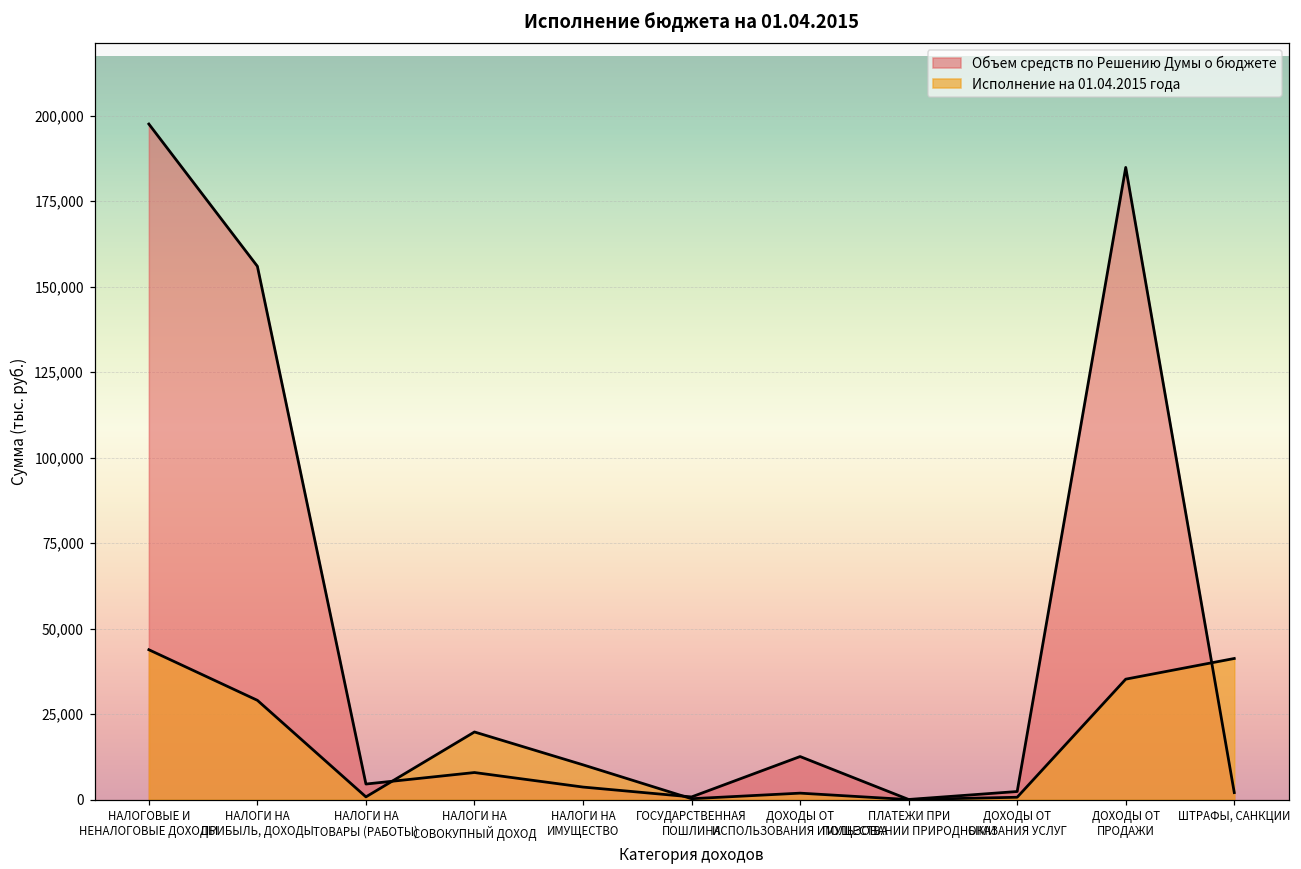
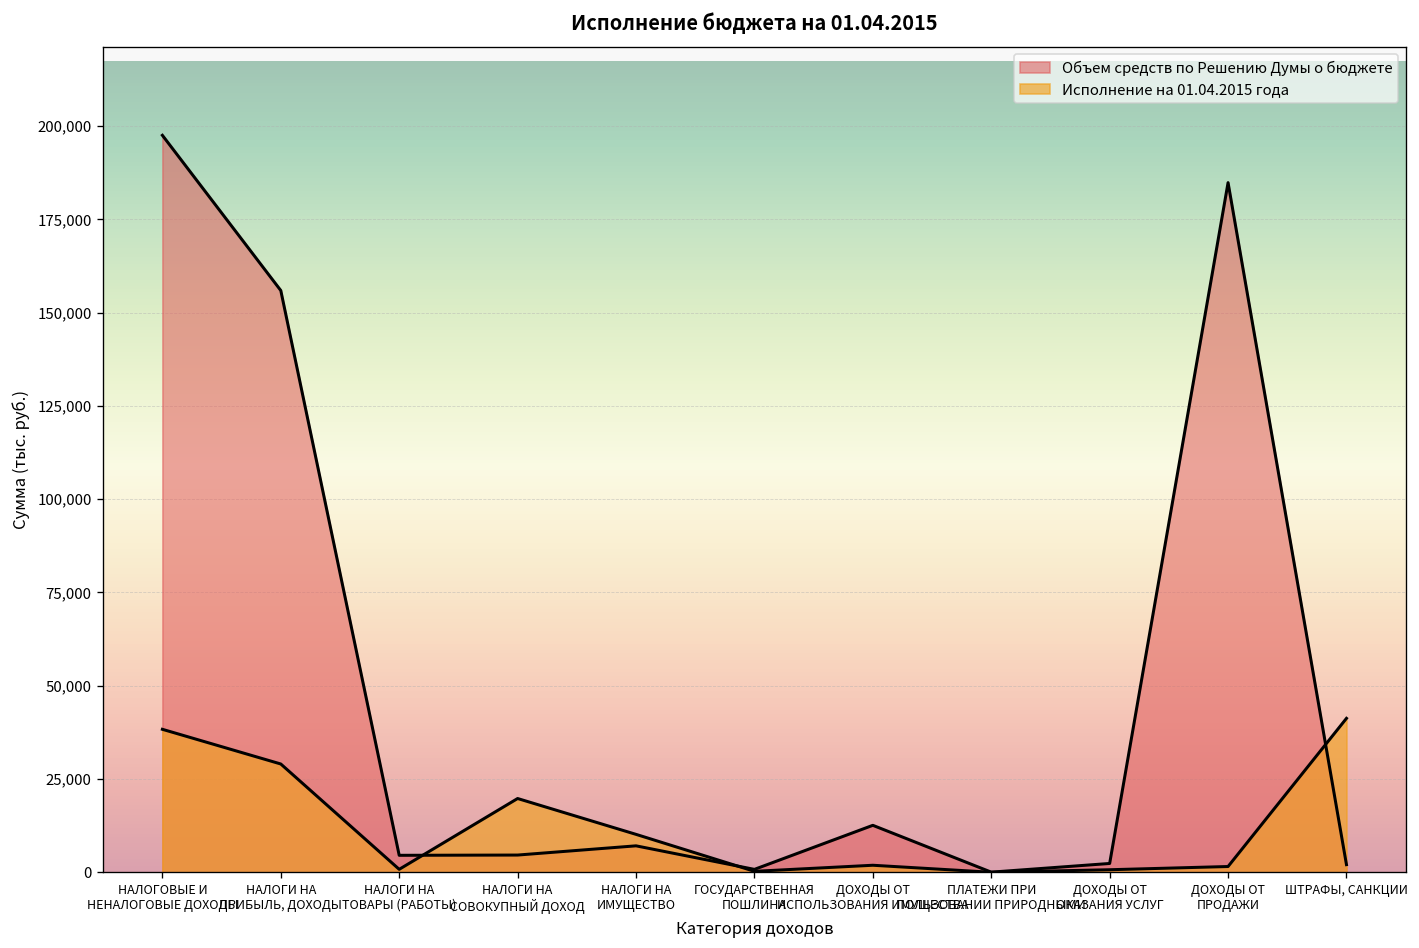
  {
    "Объем средств по Решению Думы о бюджете": {
      "НАЛОГОВЫЕ И НЕНАЛОГОВЫЕ ДОХОДЫ": "198,000",
      "НАЛОГИ НА ТОВАРЫ (РАБОТЫ)": "5,000",
-     "НАЛОГИ НА СОВОКУПНЫЙ ДОХОД": "8,000",
-     "НАЛОГИ НА ИМУЩЕСТВО": "4,000",
+     "НАЛОГИ НА СОВОКУПНЫЙ ДОХОД": "5,000",
+     "НАЛОГИ НА ИМУЩЕСТВО": "7,000",
      "ДОХОДЫ ОТ ПРОДАЖИ": "185,000",
      "ШТРАФЫ, САНКЦИИ": "2,000"
    },
    "Исполнение на 01.04.2015 года": {
-     "НАЛОГОВЫЕ И НЕНАЛОГОВЫЕ ДОХОДЫ": "44,000",
+     "НАЛОГОВЫЕ И НЕНАЛОГОВЫЕ ДОХОДЫ": "38,000",
      "НАЛОГИ НА ТОВАРЫ (РАБОТЫ)": "1,000",
      "НАЛОГИ НА СОВОКУПНЫЙ ДОХОД": "20,000",
      "НАЛОГИ НА ИМУЩЕСТВО": "10,000",
-     "ДОХОДЫ ОТ ПРОДАЖИ": "35,000",
+     "ДОХОДЫ ОТ ПРОДАЖИ": "2,000",
      "ШТРАФЫ, САНКЦИИ": "41,000"
    }
  }
